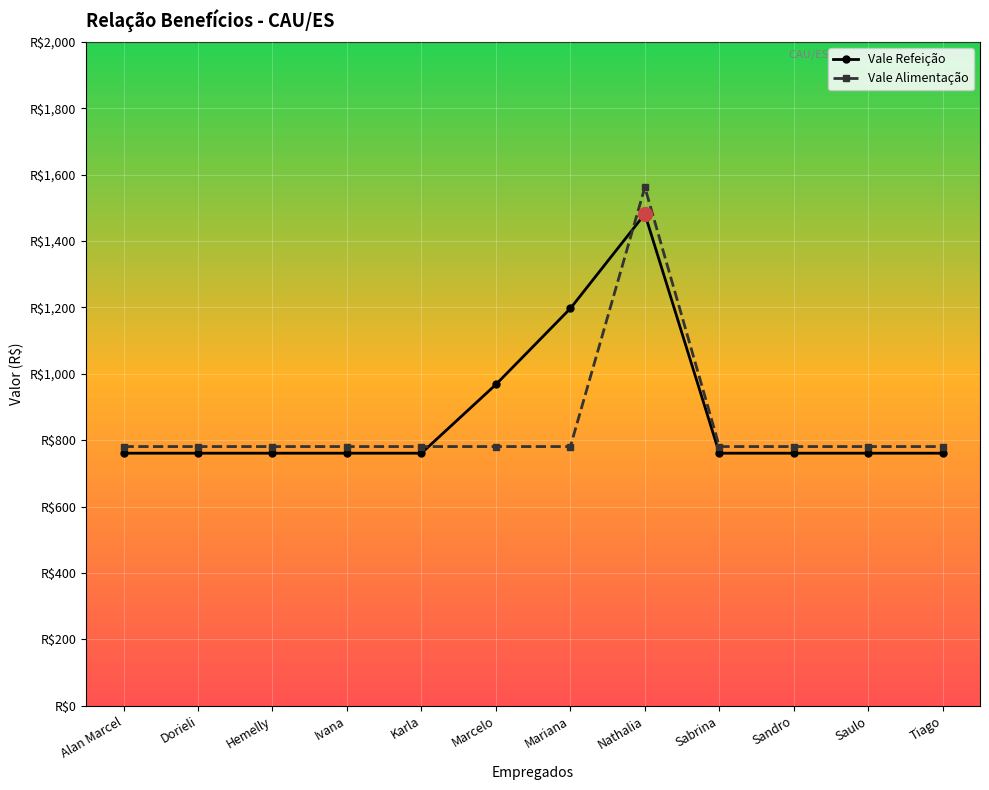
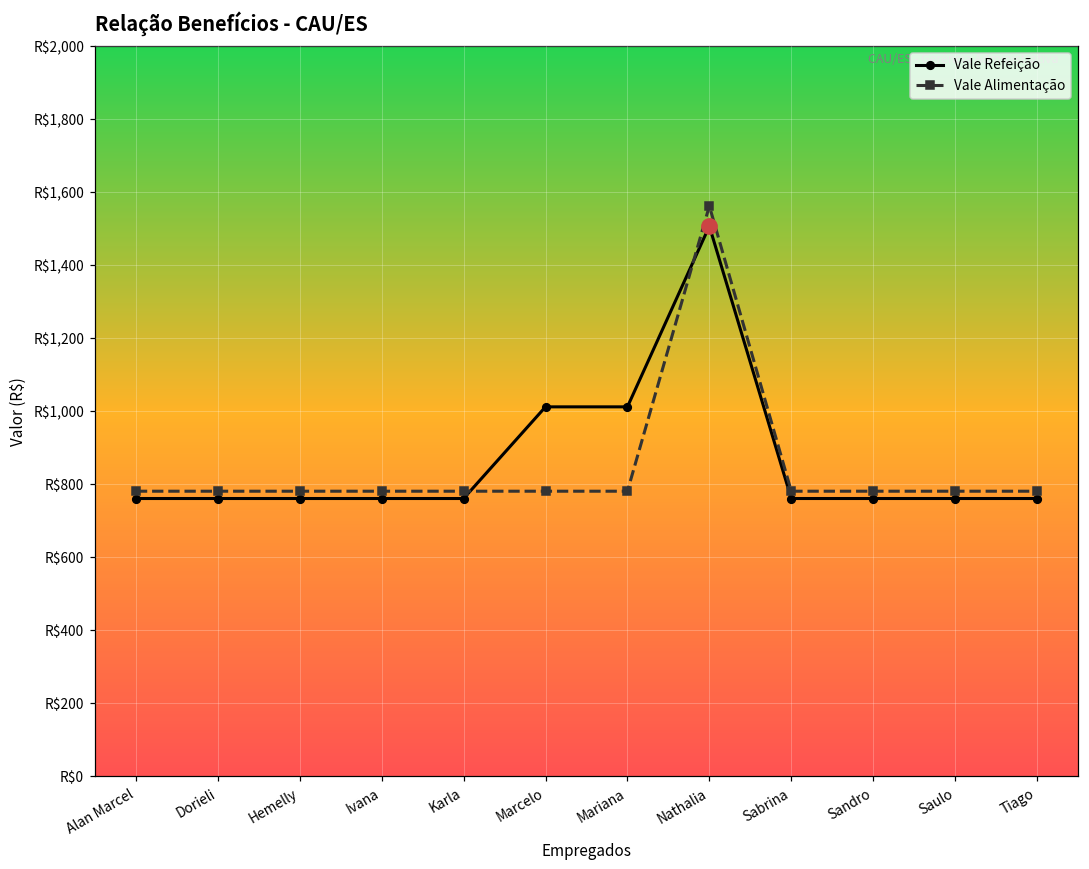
  {
    "Vale Refeição": {
      "Alan Marcel": "R$760",
      "Dorieli": "R$760",
      "Hemelly": "R$760",
      "Ivana": "R$760",
      "Karla": "R$760",
-     "Marcelo": "R$970",
-     "Mariana": "R$1,200",
-     "Nathalia": "R$1,480",
+     "Marcelo": "R$1,010",
+     "Mariana": "R$1,010",
+     "Nathalia": "R$1,510",
      "Sabrina": "R$760",
      "Sandro": "R$760",
      "Saulo": "R$760",
      "Tiago": "R$760"
    },
    "Vale Alimentação": {
      "Alan Marcel": "R$780",
      "Dorieli": "R$780",
      "Hemelly": "R$780",
      "Ivana": "R$780",
      "Karla": "R$780",
      "Marcelo": "R$780",
      "Mariana": "R$780",
      "Nathalia": "R$1,560",
      "Sabrina": "R$780",
      "Sandro": "R$780",
      "Saulo": "R$780",
      "Tiago": "R$780"
    }
  }
